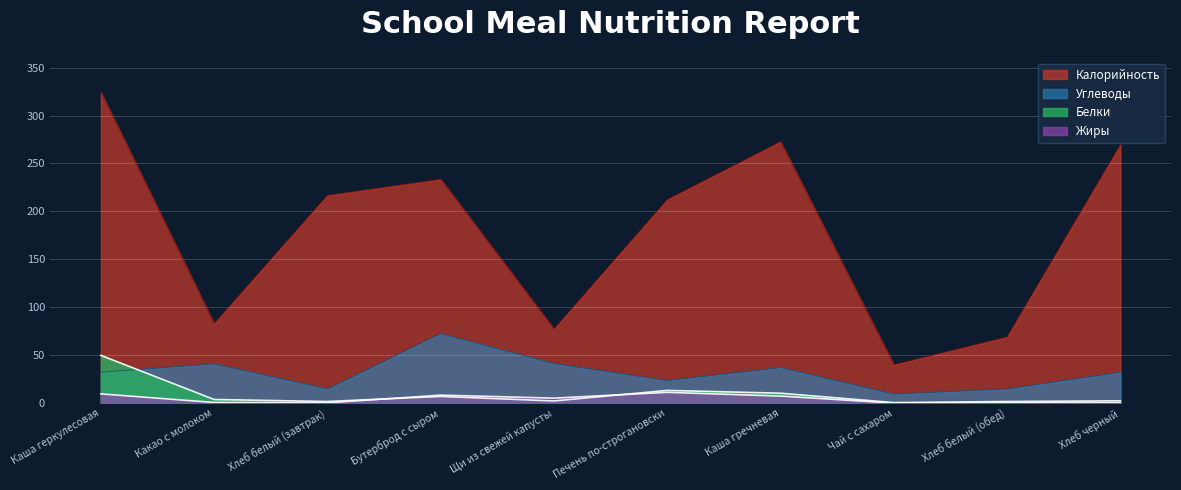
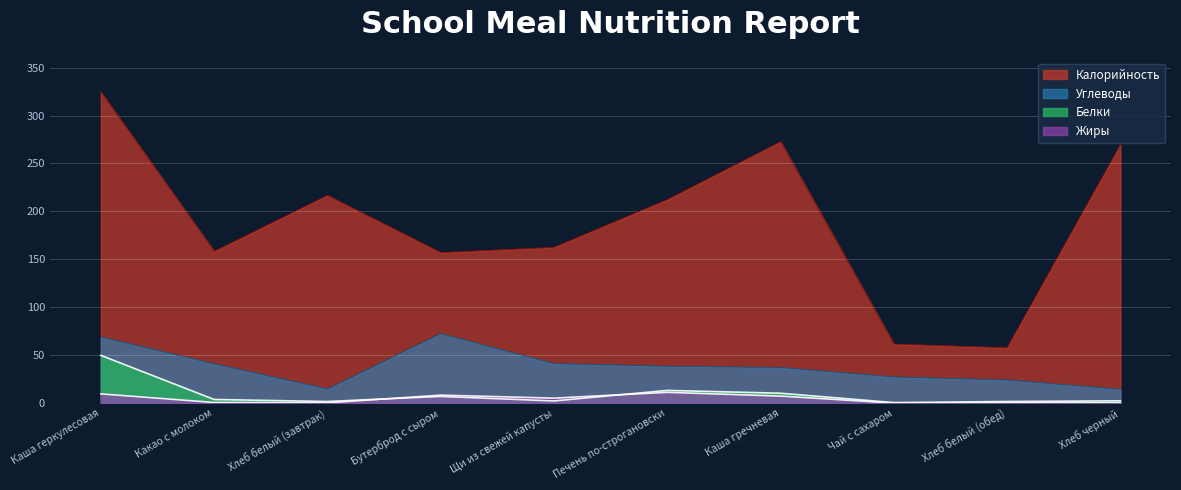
  {
    "Калорийность": {
      "Каша геркулесовая": 320,
-     "Какао с молоком": 80,
+     "Какао с молоком": 160,
      "Хлеб белый (завтрак)": 220,
-     "Бутерброд с сыром": 230,
-     "Щи из свежей капусты": 80,
+     "Бутерброд с сыром": 160,
+     "Щи из свежей капусты": 160,
      "Печень по-строгановски": 210,
      "Каша гречневая": 270,
-     "Чай с сахаром": 40,
-     "Хлеб белый (обед)": 70,
+     "Чай с сахаром": 60,
+     "Хлеб белый (обед)": 60,
      "Хлеб черный": 270
    },
    "Углеводы": {
-     "Каша геркулесовая": 30,
+     "Каша геркулесовая": 70,
      "Какао с молоком": 40,
      "Хлеб белый (завтрак)": 10,
      "Бутерброд с сыром": 70,
      "Щи из свежей капусты": 40,
-     "Печень по-строгановски": 20,
+     "Печень по-строгановски": 40,
      "Каша гречневая": 40,
-     "Чай с сахаром": 10,
-     "Хлеб белый (обед)": 10,
-     "Хлеб черный": 30
+     "Чай с сахаром": 30,
+     "Хлеб белый (обед)": 20,
+     "Хлеб черный": 10
    },
    "Белки": {
      "Каша геркулесовая": 50,
      "Какао с молоком": 0,
      "Щи из свежей капусты": 0,
      "Каша гречневая": 10
    },
    "Жиры": {
      "Каша геркулесовая": 10,
      "Какао с молоком": 0,
      "Щи из свежей капусты": 10,
      "Каша гречневая": 10
    }
  }
